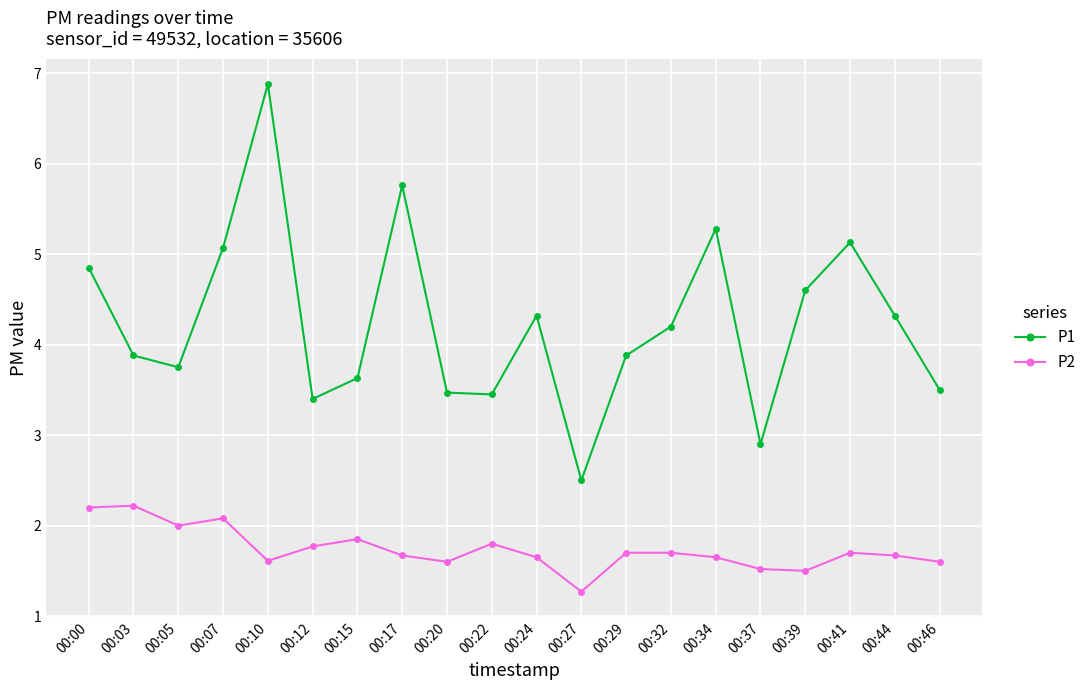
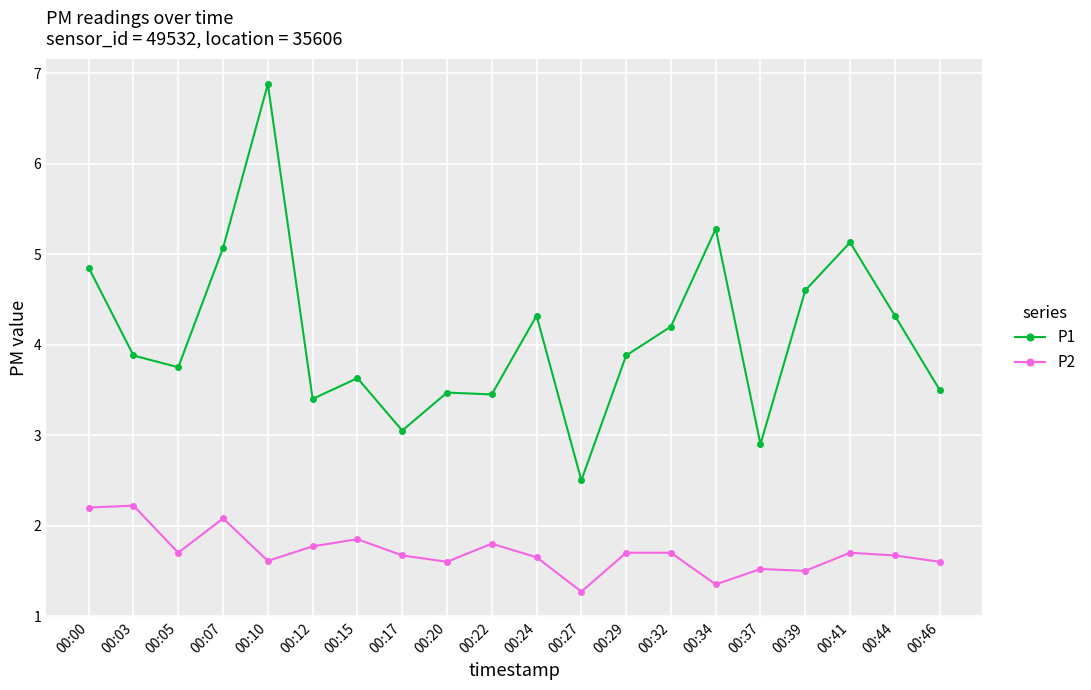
  {
    "P1": {
      "00:00": 4.9,
      "00:03": 3.9,
      "00:05": 3.8,
      "00:07": 5.1,
      "00:10": 6.9,
      "00:12": 3.4,
      "00:15": 3.6,
-     "00:17": 5.8,
+     "00:17": 3.1,
      "00:20": 3.5,
      "00:22": 3.5,
      "00:24": 4.3,
      "00:27": 2.5,
      "00:29": 3.9,
      "00:32": 4.2,
      "00:34": 5.3,
      "00:37": 2.9,
      "00:39": 4.6,
      "00:41": 5.1,
      "00:44": 4.3,
      "00:46": 3.5
    },
    "P2": {
      "00:00": 2.2,
      "00:03": 2.2,
-     "00:05": 2.0,
+     "00:05": 1.7,
      "00:07": 2.1,
      "00:10": 1.6,
      "00:12": 1.8,
      "00:15": 1.9,
      "00:17": 1.7,
      "00:20": 1.6,
      "00:22": 1.8,
      "00:24": 1.7,
      "00:27": 1.3,
      "00:29": 1.7,
      "00:32": 1.7,
-     "00:34": 1.7,
+     "00:34": 1.4,
      "00:37": 1.5,
      "00:39": 1.5,
      "00:41": 1.7,
      "00:44": 1.7,
      "00:46": 1.6
    }
  }
